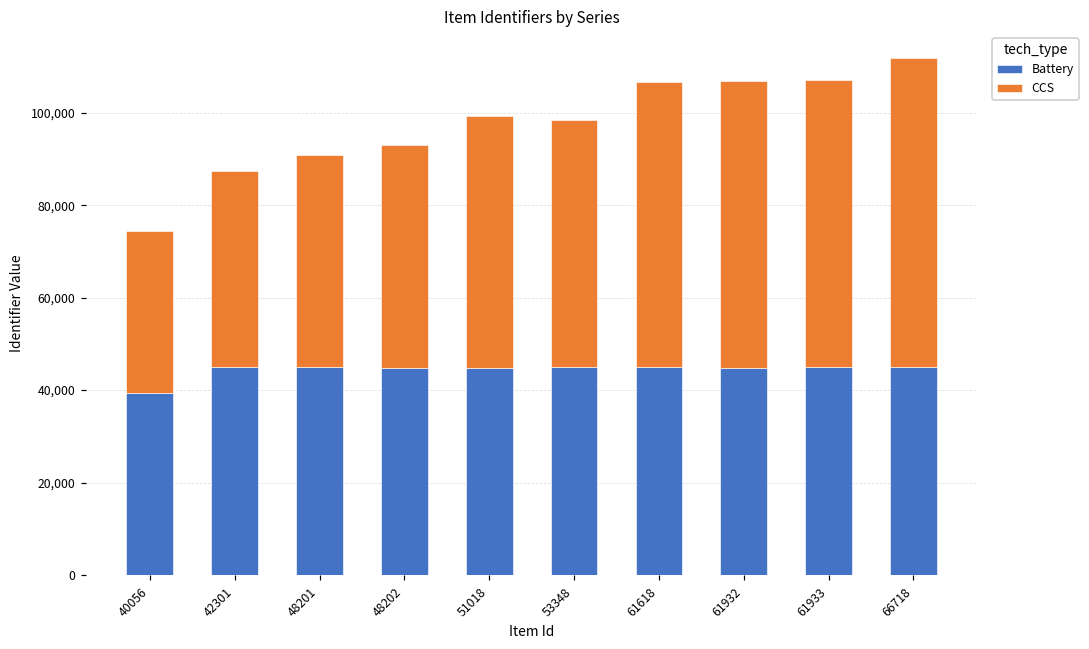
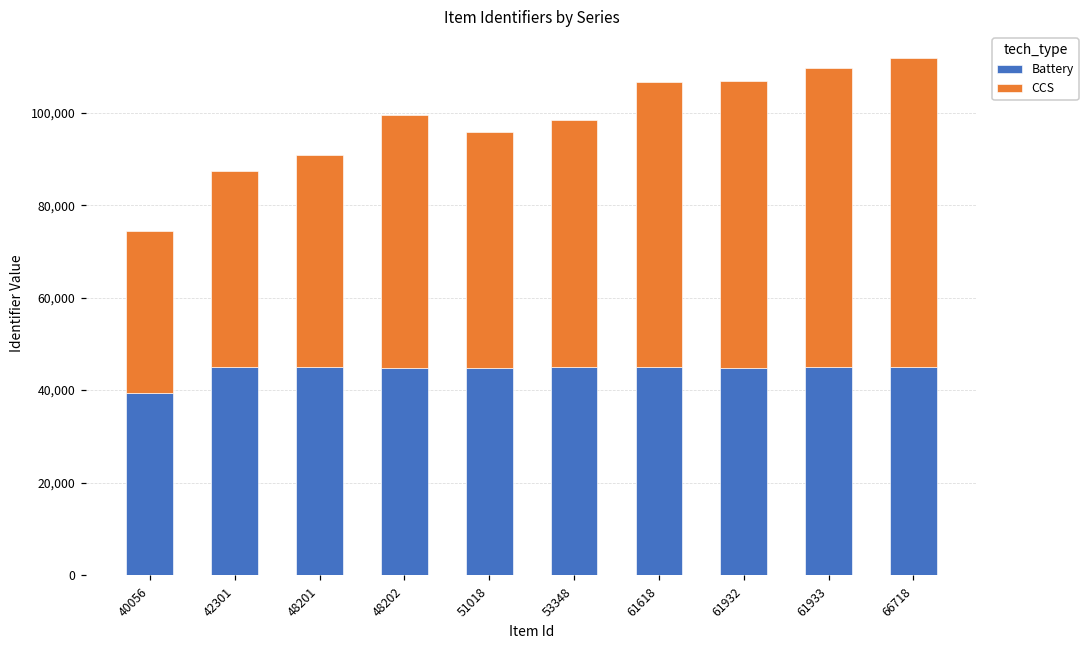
  {
    "Battery": {
      "40056": "39,000",
      "42301": "45,000",
      "48201": "45,000",
      "48202": "45,000",
      "51018": "45,000",
      "53348": "45,000",
      "61618": "45,000",
      "61932": "45,000",
      "61933": "45,000",
      "66718": "45,000"
    },
    "CCS": {
      "40056": "35,000",
      "42301": "42,000",
      "48201": "46,000",
-     "48202": "48,000",
-     "51018": "54,000",
+     "48202": "55,000",
+     "51018": "51,000",
      "53348": "53,000",
      "61618": "62,000",
      "61932": "62,000",
-     "61933": "62,000",
+     "61933": "65,000",
      "66718": "67,000"
    }
  }
